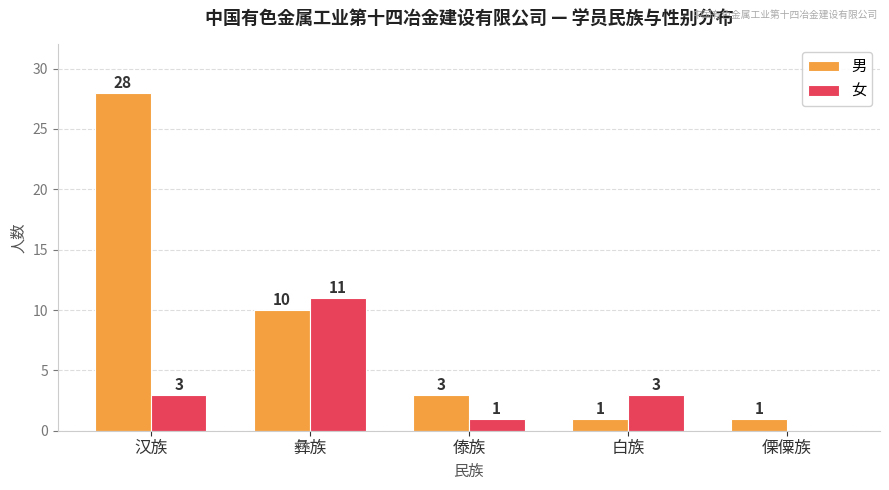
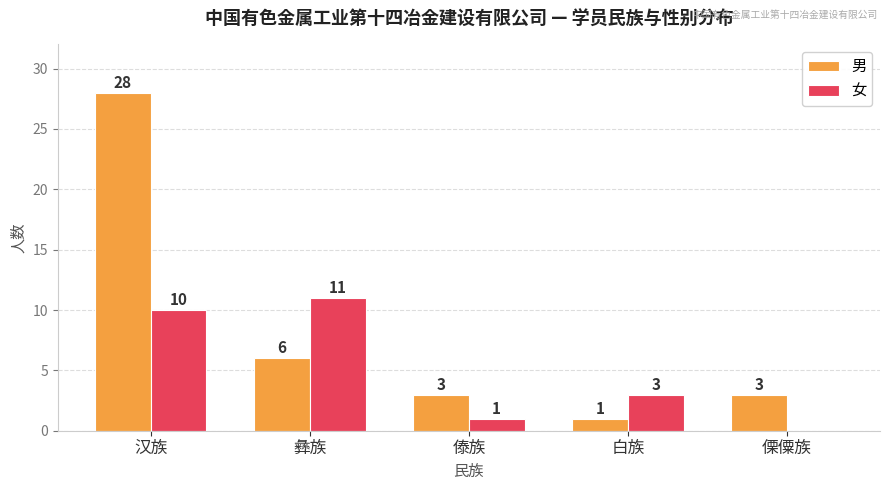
  {
    "男": {
      "汉族": 28,
-     "彝族": 10,
+     "彝族": 6,
      "傣族": 3,
      "白族": 1,
-     "傈僳族": 1
+     "傈僳族": 3
    },
    "女": {
-     "汉族": 3,
+     "汉族": 10,
      "彝族": 11,
      "傣族": 1,
      "白族": 3
    }
  }
